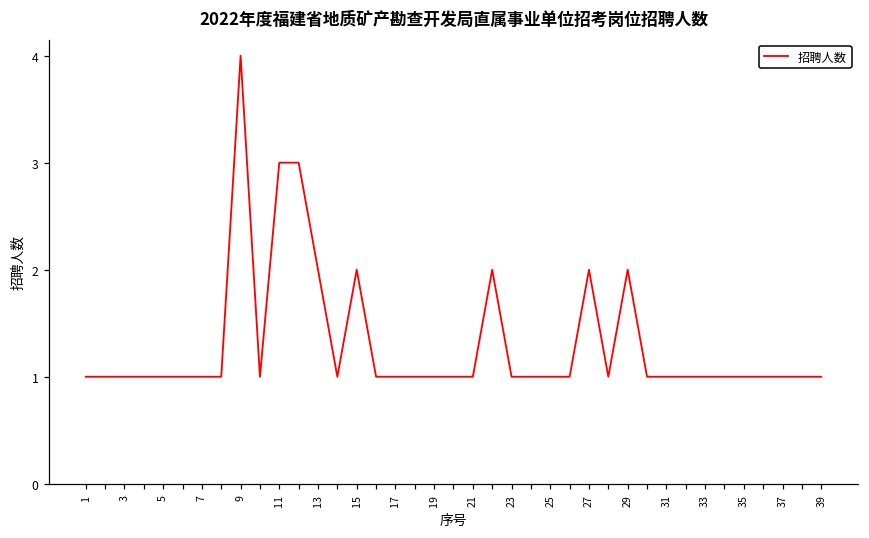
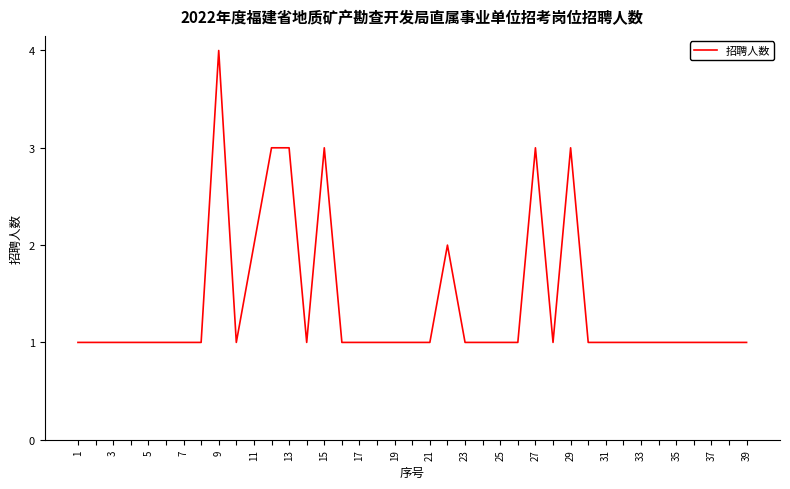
  {
    "1": 1,
    "3": 1,
    "5": 1,
    "7": 1,
    "9": 4,
-   "11": 3,
-   "13": 2,
-   "15": 2,
+   "11": 2,
+   "13": 3,
+   "15": 3,
    "17": 1,
    "19": 1,
    "21": 1,
    "23": 1,
    "25": 1,
-   "27": 2,
-   "29": 2,
+   "27": 3,
+   "29": 3,
    "31": 1,
    "33": 1,
    "35": 1,
    "37": 1,
    "39": 1
  }
